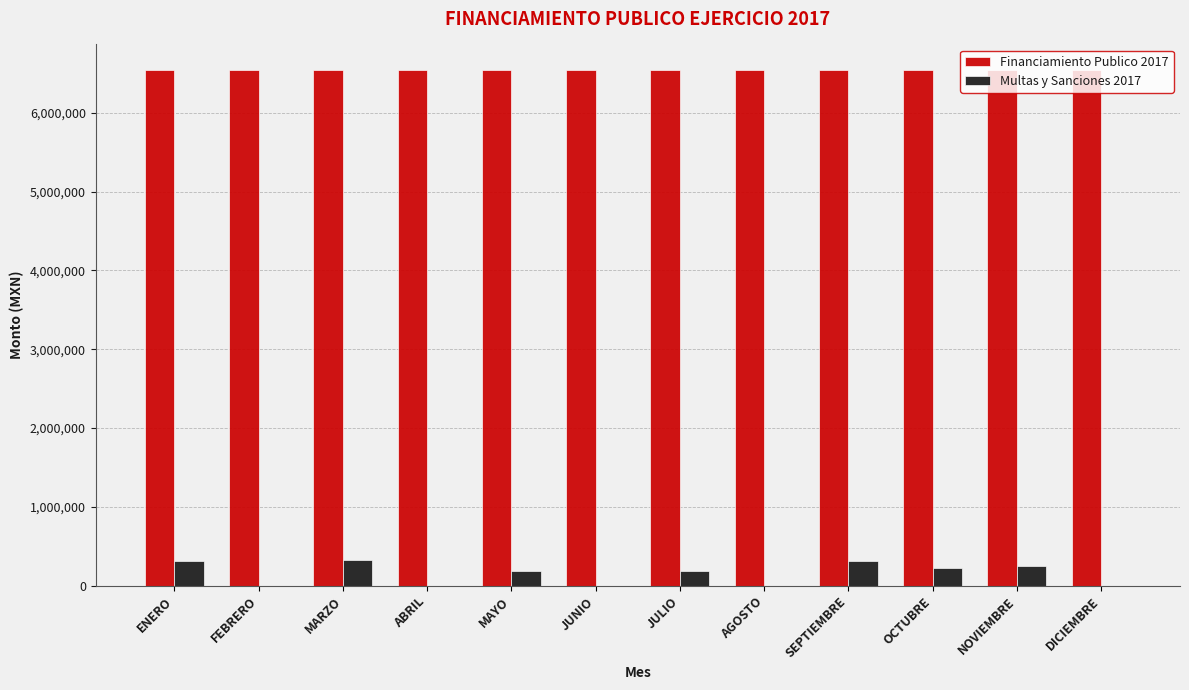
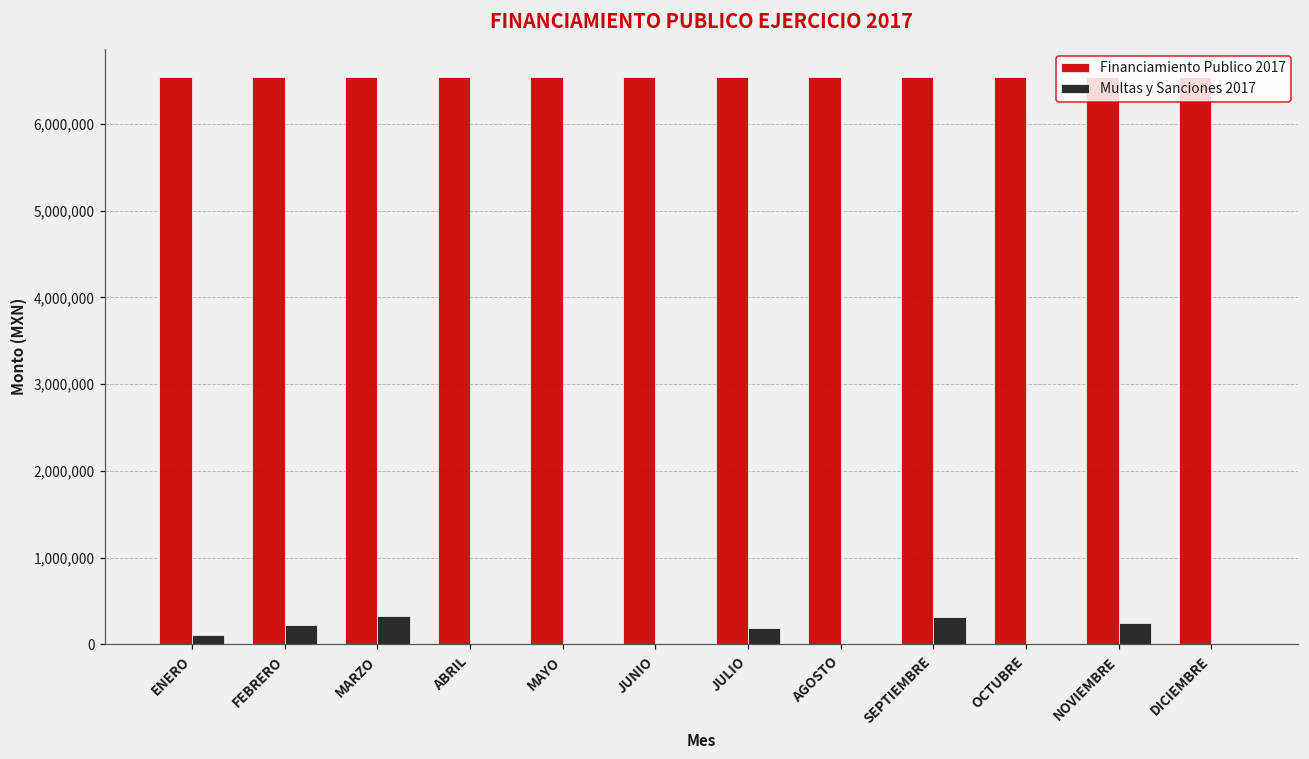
  {
    "Financiamiento Publico 2017": {
      "ENERO": "6,500,000",
      "FEBRERO": "6,500,000",
      "MARZO": "6,500,000",
      "ABRIL": "6,500,000",
      "MAYO": "6,500,000",
      "JUNIO": "6,500,000",
      "JULIO": "6,500,000",
      "AGOSTO": "6,500,000",
      "SEPTIEMBRE": "6,500,000",
      "OCTUBRE": "6,500,000"
    },
    "Multas y Sanciones 2017": {
-     "ENERO": "300,000",
-     "FEBRERO": "0",
+     "ENERO": "100,000",
+     "FEBRERO": "200,000",
      "MARZO": "300,000",
      "ABRIL": "0",
-     "MAYO": "200,000",
+     "MAYO": "0",
      "JUNIO": "0",
      "JULIO": "200,000",
      "AGOSTO": "0",
      "SEPTIEMBRE": "300,000",
-     "OCTUBRE": "200,000",
+     "OCTUBRE": "0",
      "NOVIEMBRE": "200,000",
      "DICIEMBRE": "0"
    }
  }
